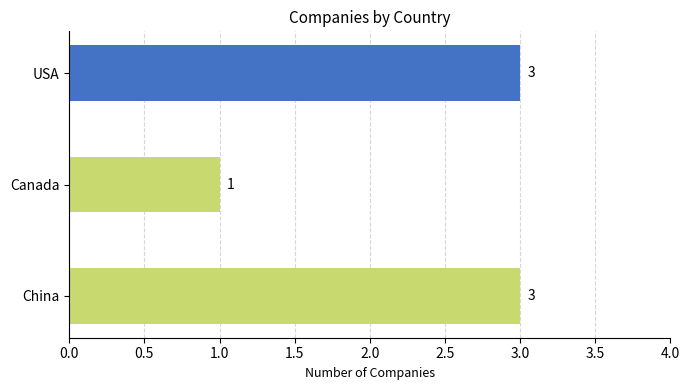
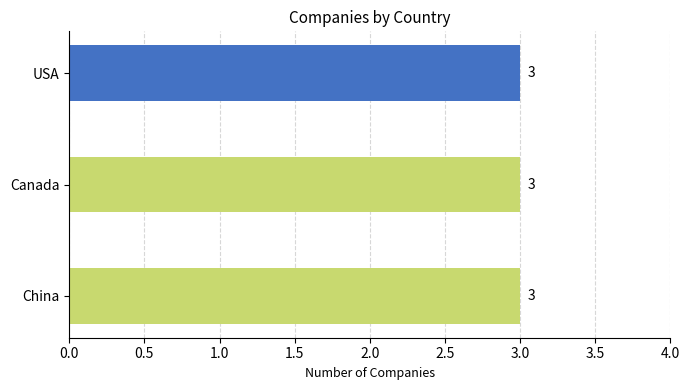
  {
    "USA": 3,
-   "Canada": 1,
+   "Canada": 3,
    "China": 3
  }
